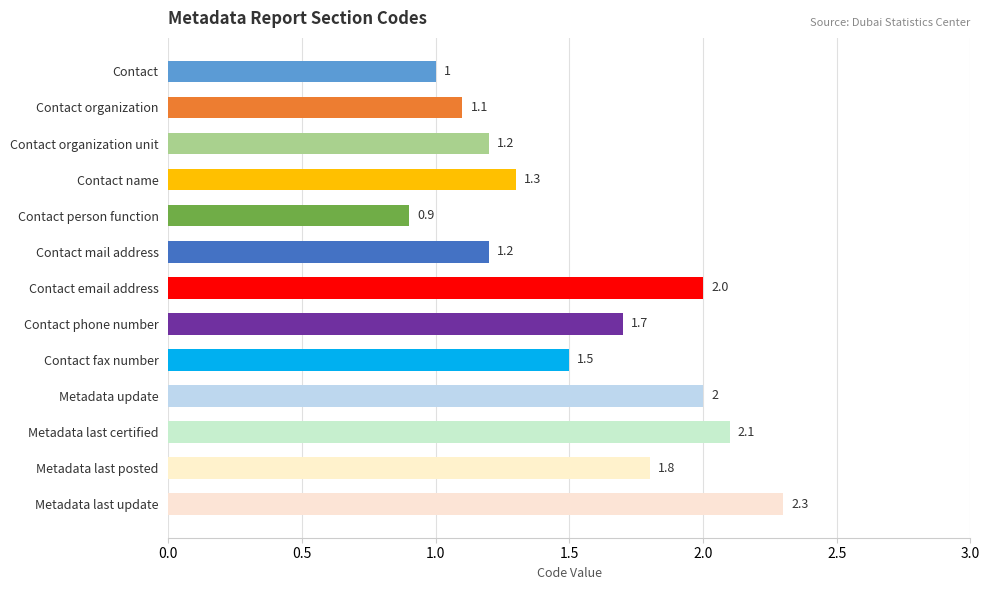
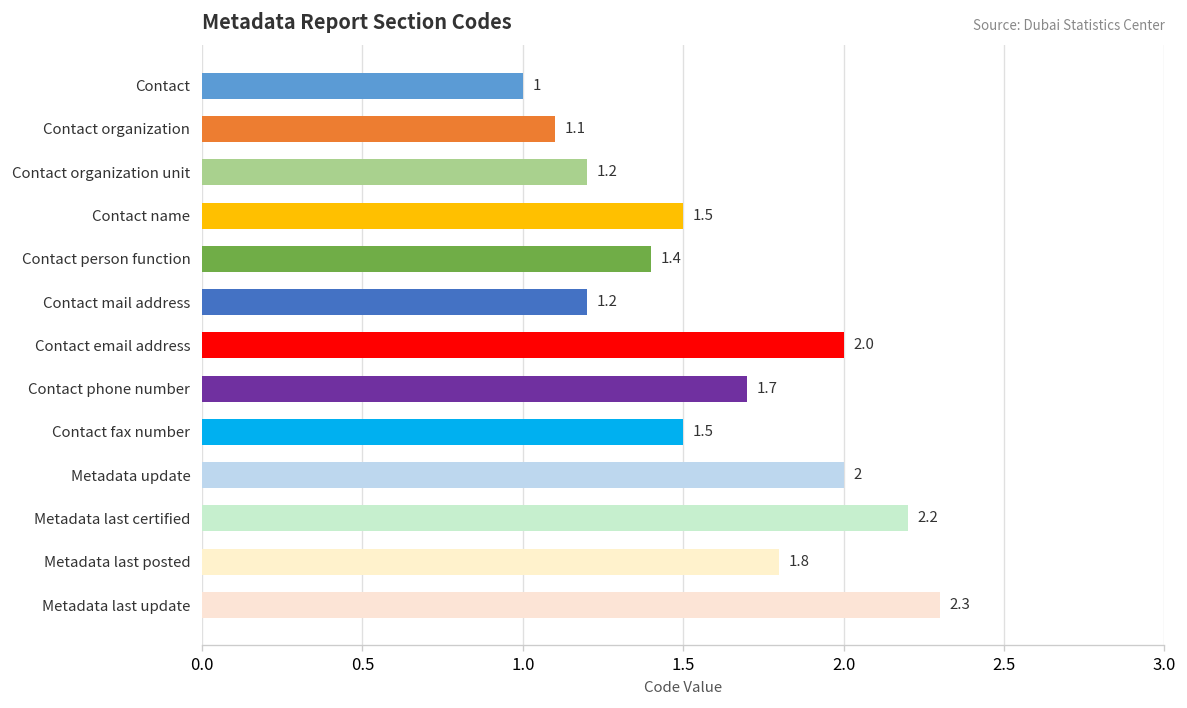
  {
    "Contact": 1,
    "Contact organization": 1.1,
    "Contact organization unit": 1.2,
-   "Contact name": 1.3,
-   "Contact person function": 0.9,
+   "Contact name": 1.5,
+   "Contact person function": 1.4,
    "Contact mail address": 1.2,
    "Contact email address": 2.0,
    "Contact phone number": 1.7,
    "Contact fax number": 1.5,
    "Metadata update": 2,
-   "Metadata last certified": 2.1,
+   "Metadata last certified": 2.2,
    "Metadata last posted": 1.8,
    "Metadata last update": 2.3
  }
